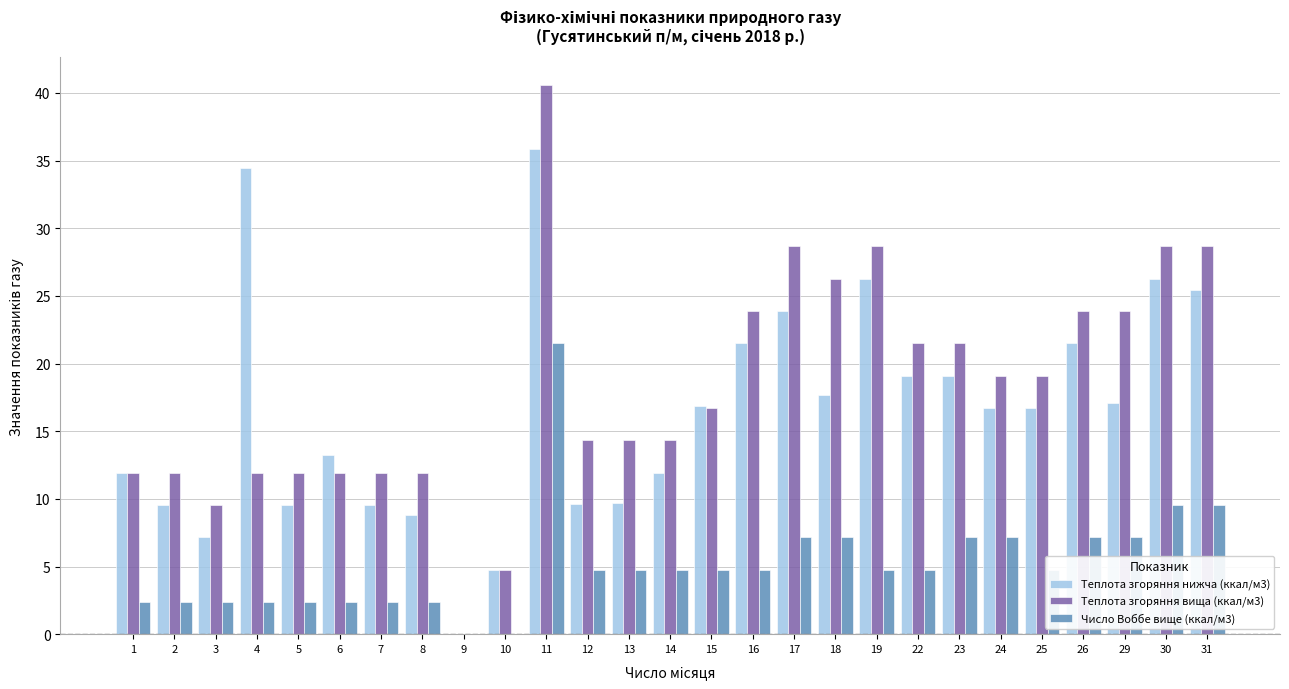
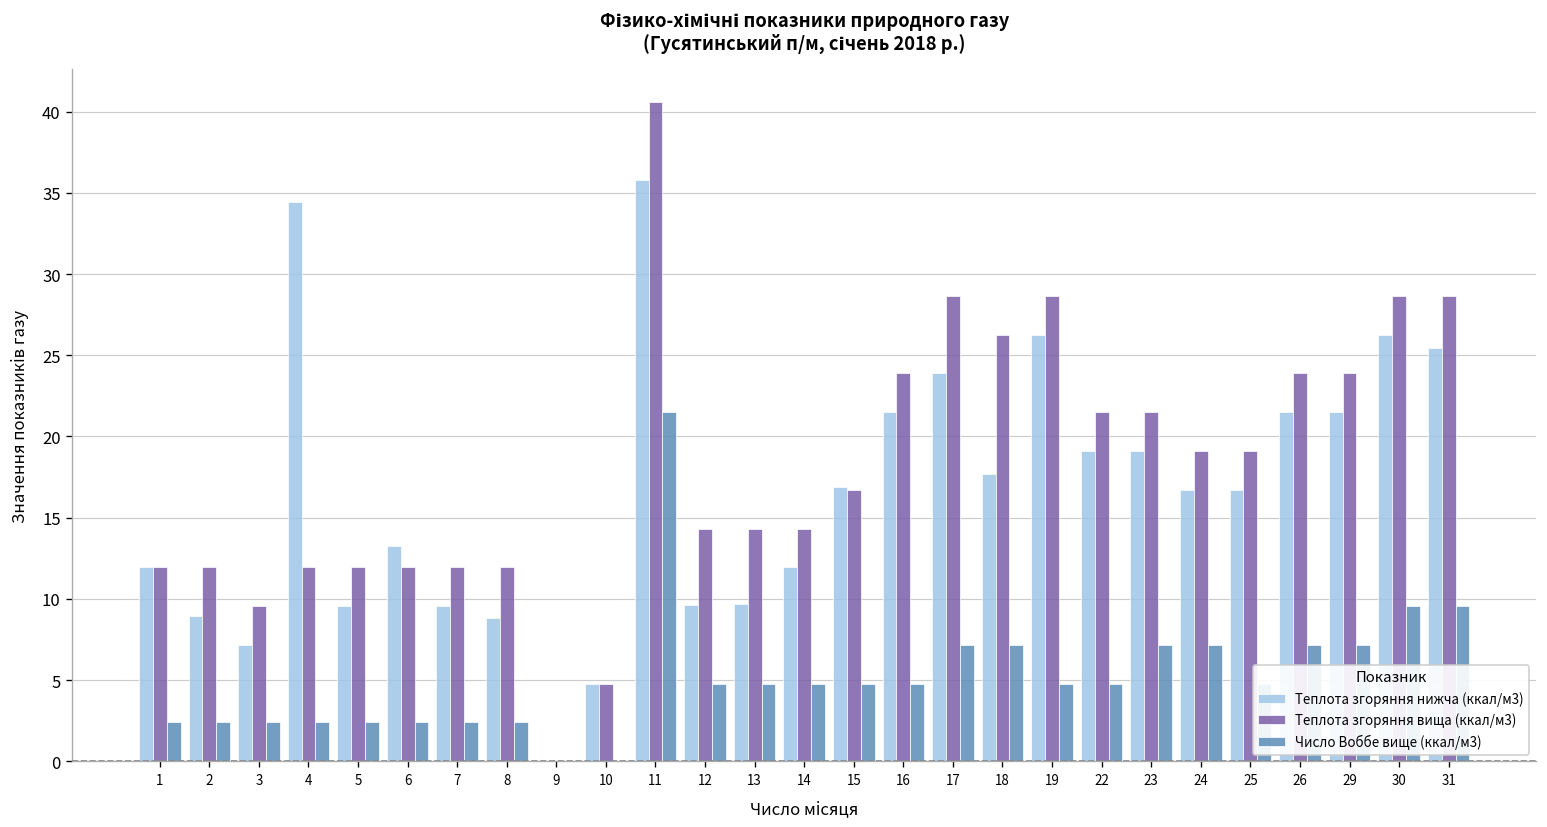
  {
    "Теплота згоряння нижча (ккал/м3)": {
      "1": 11.9,
-     "2": 9.6,
+     "2": 9.0,
      "3": 7.2,
      "4": 34.4,
      "5": 9.6,
      "6": 13.3,
      "7": 9.6,
      "8": 8.8,
      "9": 0.0,
      "10": 4.8,
      "11": 35.8,
      "12": 9.6,
      "13": 9.7,
      "14": 11.9,
      "15": 16.9,
      "16": 21.5,
      "17": 23.9,
      "18": 17.7,
      "19": 26.3,
      "22": 19.1,
      "23": 19.1,
      "24": 16.7,
      "25": 16.7,
      "26": 21.5,
-     "29": 17.1,
+     "29": 21.5,
      "30": 26.3,
      "31": 25.4
    }
  }
